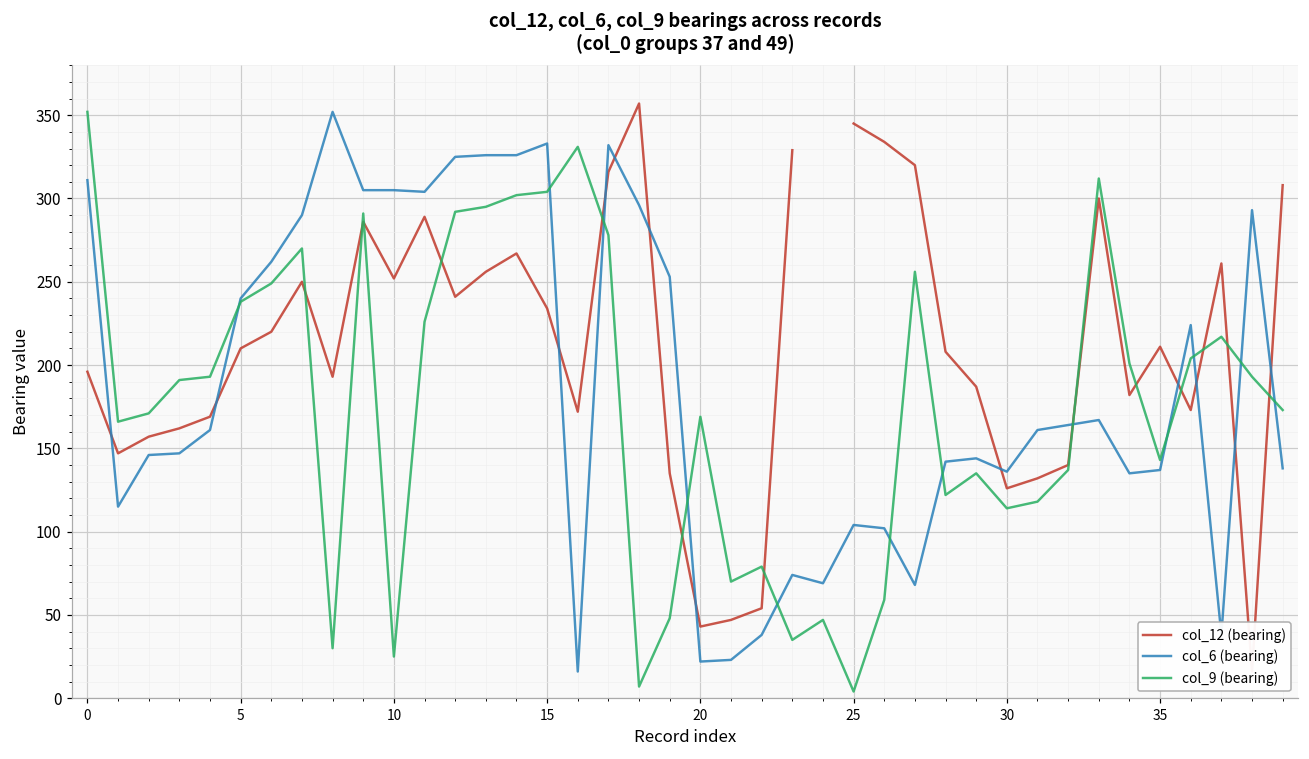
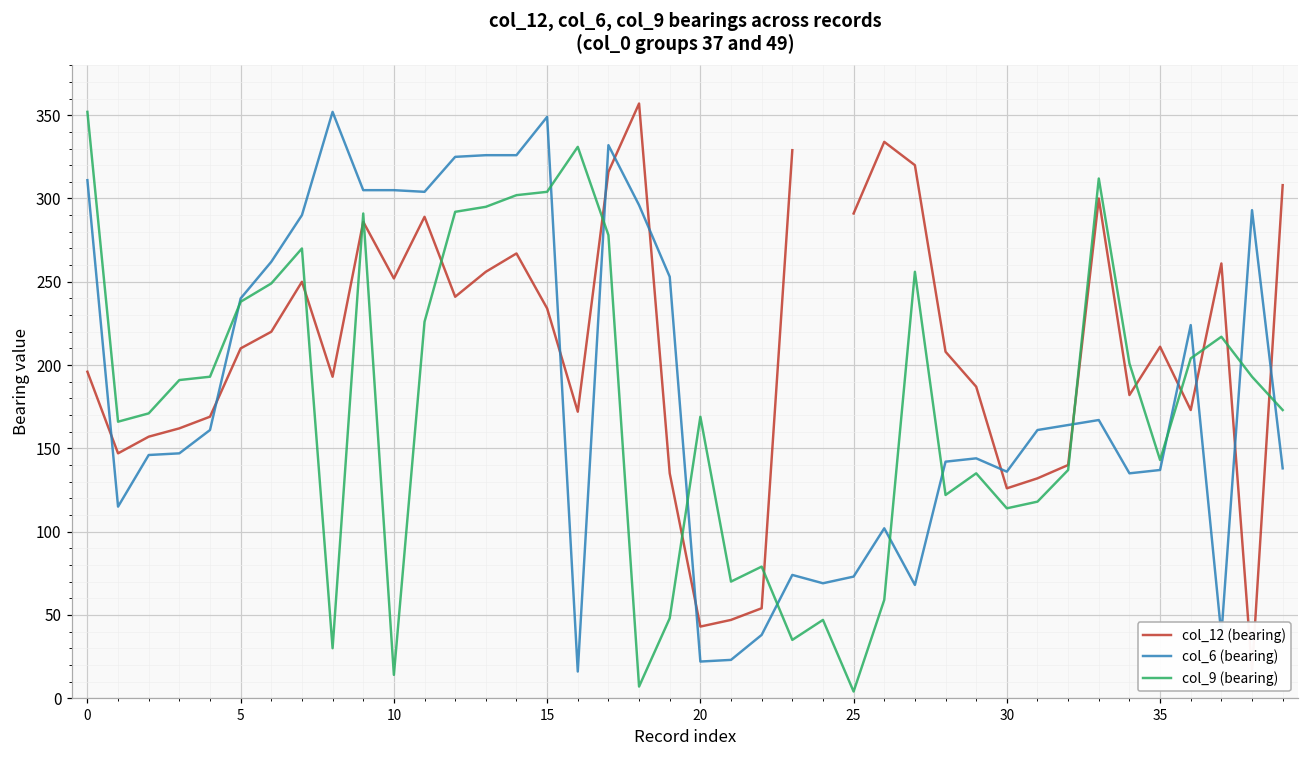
  {
    "col_12 (bearing)": {
      "0": 196,
      "5": 210,
      "10": 252,
      "15": 234,
      "20": 43,
-     "25": 345,
+     "25": 291,
      "30": 126,
      "35": 211
    },
    "col_6 (bearing)": {
      "0": 311,
      "5": 240,
      "10": 305,
-     "15": 333,
+     "15": 349,
      "20": 22,
-     "25": 104,
+     "25": 73,
      "30": 136,
      "35": 137
    },
    "col_9 (bearing)": {
      "0": 352,
      "5": 238,
-     "10": 25,
+     "10": 14,
      "15": 304,
      "20": 169,
      "25": 4,
      "30": 114,
      "35": 143
    }
  }
